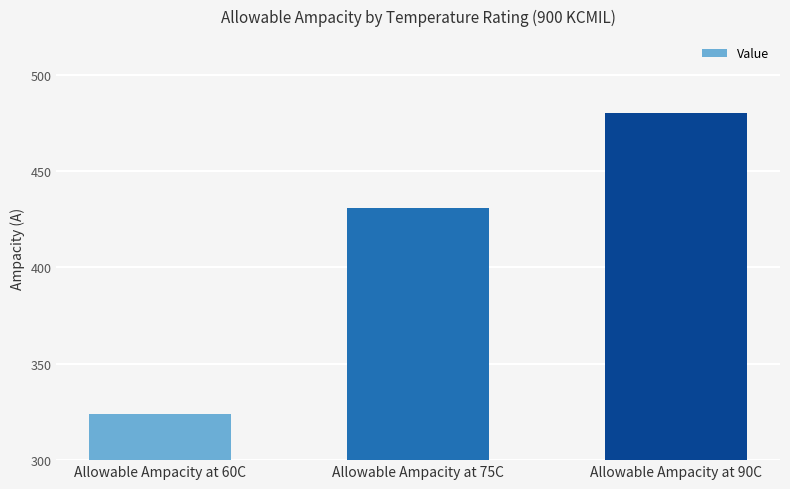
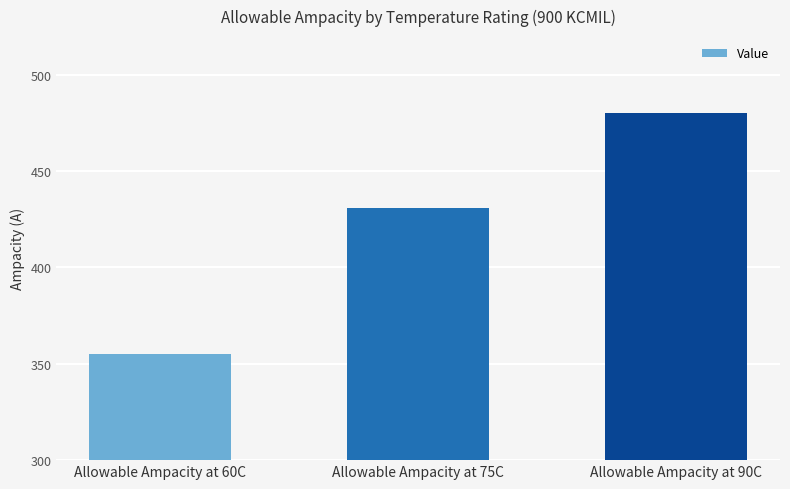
  {
-   "Allowable Ampacity at 60C": 324,
+   "Allowable Ampacity at 60C": 355,
    "Allowable Ampacity at 75C": 431,
    "Allowable Ampacity at 90C": 480
  }
